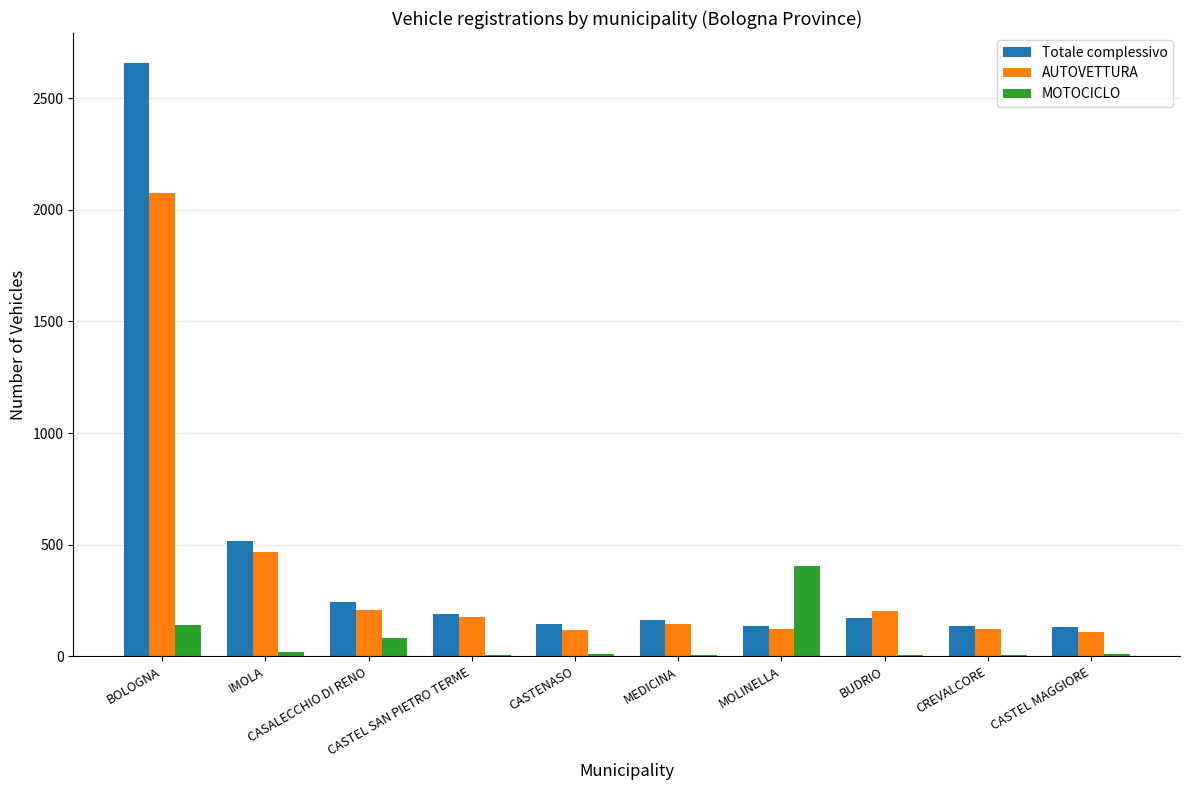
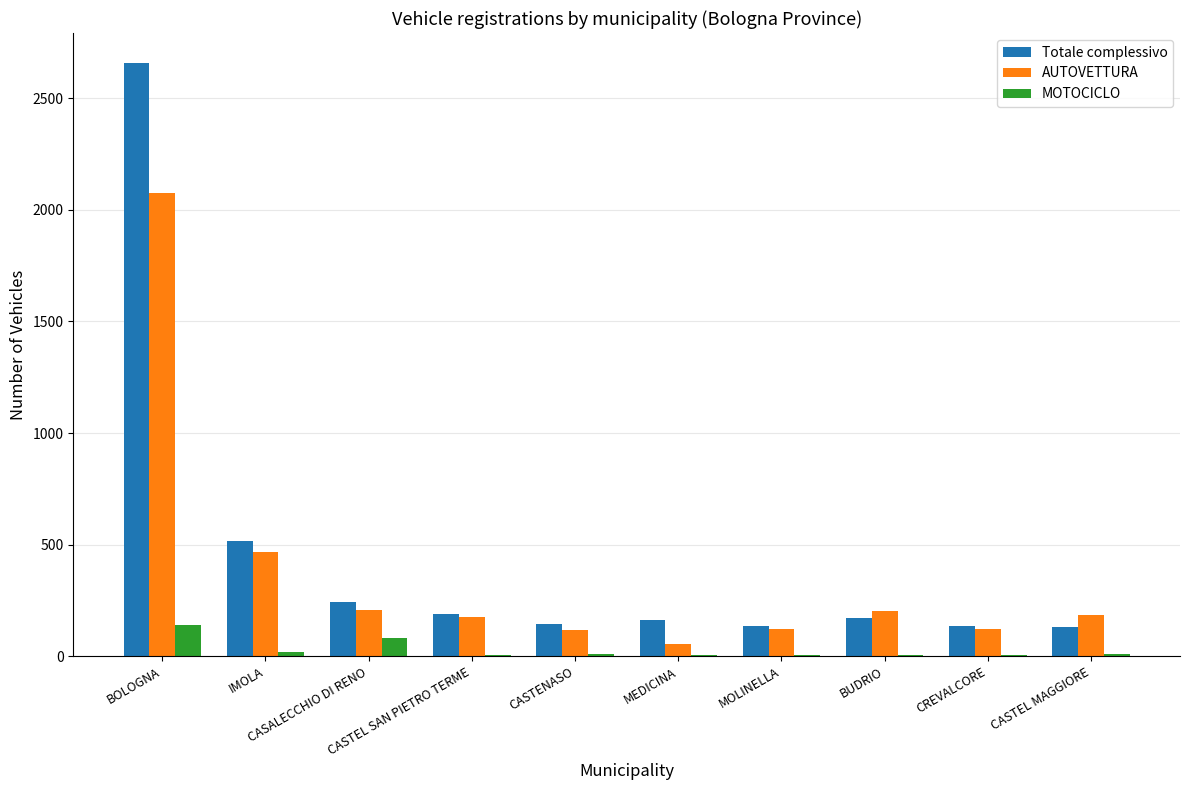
  {
    "Totale complessivo": {
      "BOLOGNA": 2660,
      "IMOLA": 520,
      "CASALECCHIO DI RENO": 240,
      "CASTEL SAN PIETRO TERME": 190,
      "CASTENASO": 140,
      "MEDICINA": 160,
      "MOLINELLA": 140,
      "BUDRIO": 170,
      "CREVALCORE": 130,
      "CASTEL MAGGIORE": 130
    },
    "AUTOVETTURA": {
      "BOLOGNA": 2080,
      "IMOLA": 470,
      "CASALECCHIO DI RENO": 210,
      "CASTEL SAN PIETRO TERME": 170,
      "CASTENASO": 120,
-     "MEDICINA": 140,
+     "MEDICINA": 60,
      "MOLINELLA": 120,
      "BUDRIO": 200,
      "CREVALCORE": 120,
-     "CASTEL MAGGIORE": 110
+     "CASTEL MAGGIORE": 180
    },
    "MOTOCICLO": {
      "BOLOGNA": 140,
      "IMOLA": 20,
      "CASALECCHIO DI RENO": 80,
-     "MOLINELLA": 400
+     "MOLINELLA": 10
    }
  }
